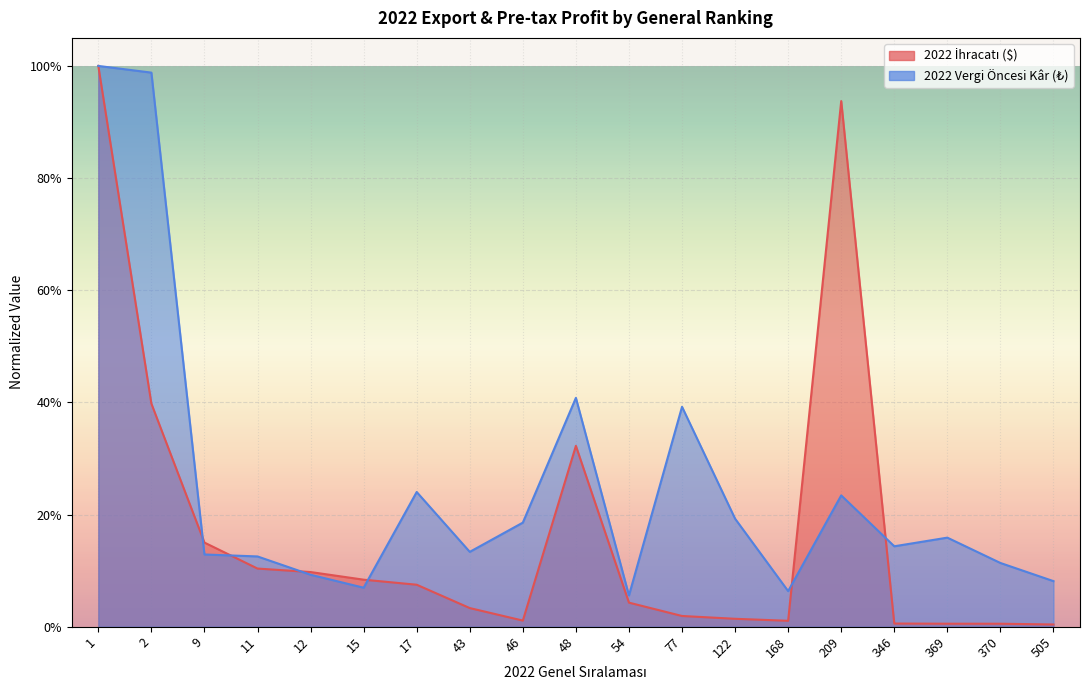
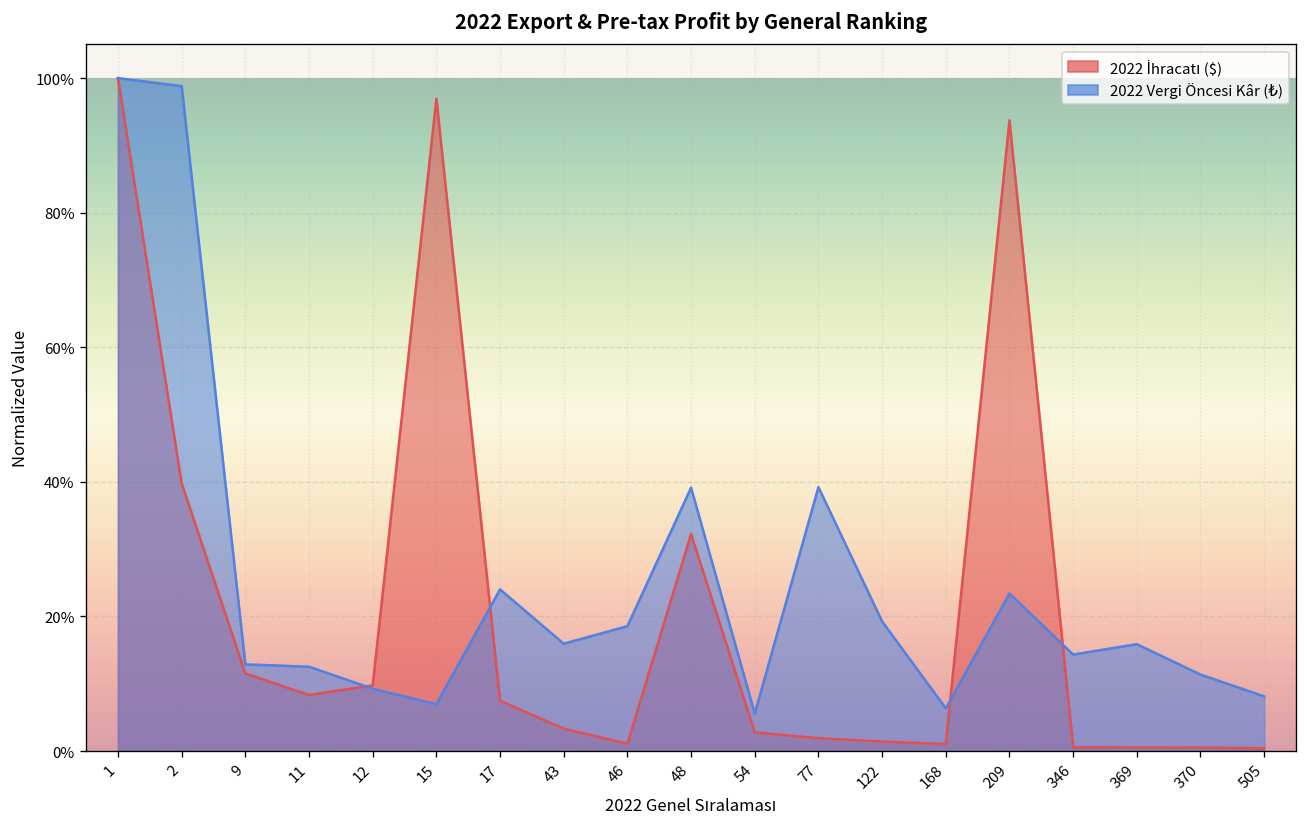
  {
    "2022 İhracatı ($)": {
      "2": "40%",
-     "9": "15%",
-     "11": "10%",
+     "9": "12%",
+     "11": "8%",
      "12": "10%",
-     "15": "8%",
+     "15": "97%",
      "17": "7%",
      "43": "3%",
      "46": "1%",
      "48": "32%",
-     "54": "4%",
+     "54": "3%",
      "77": "2%",
      "122": "1%",
      "168": "1%",
      "209": "94%",
      "346": "1%",
      "369": "1%",
      "370": "1%",
      "505": "0%"
    },
    "2022 Vergi Öncesi Kâr (₺)": {
      "2": "99%",
      "9": "13%",
      "11": "13%",
      "12": "9%",
      "15": "7%",
      "17": "24%",
-     "43": "13%",
+     "43": "16%",
      "46": "19%",
-     "48": "41%",
+     "48": "39%",
      "54": "6%",
      "77": "39%",
      "122": "19%",
      "168": "6%",
      "209": "23%",
      "346": "14%",
      "369": "16%",
      "370": "11%",
      "505": "8%"
    }
  }
